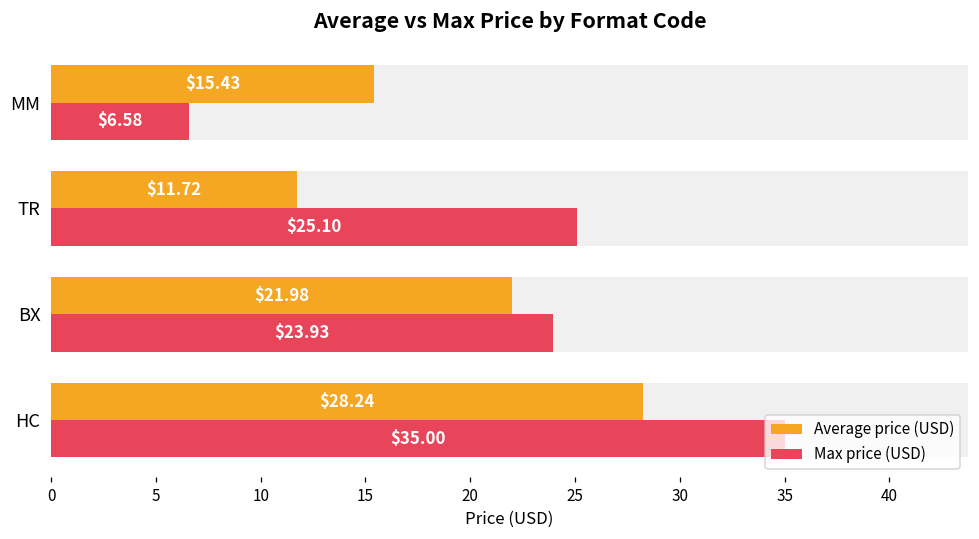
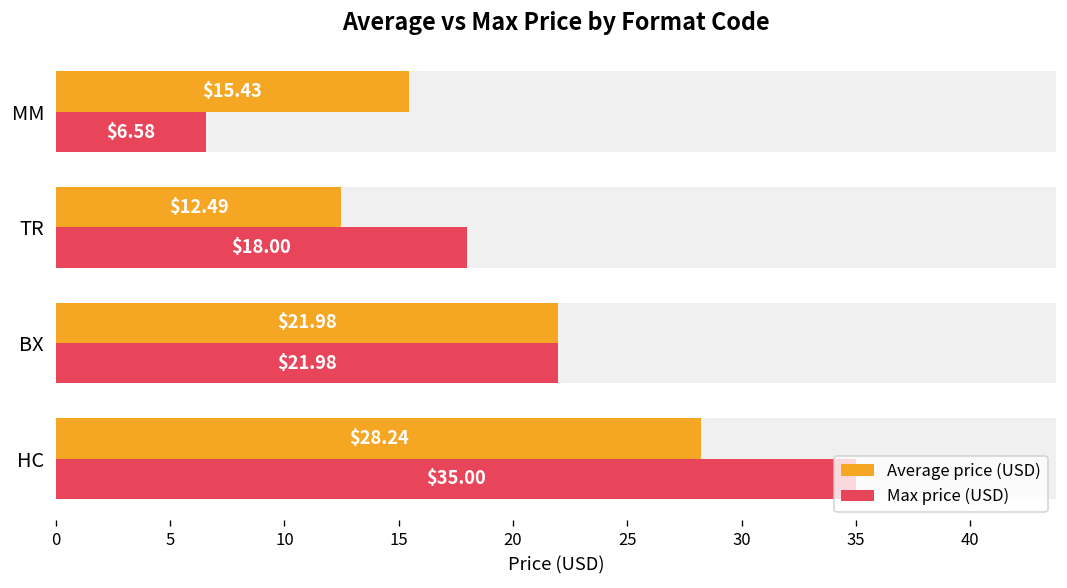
  {
    "Average price (USD)": {
-     "TR": "$11.72"
+     "TR": "$12.49"
    },
    "Max price (USD)": {
-     "TR": "$25.10",
-     "BX": "$23.93"
+     "TR": "$18.00",
+     "BX": "$21.98"
    }
  }
